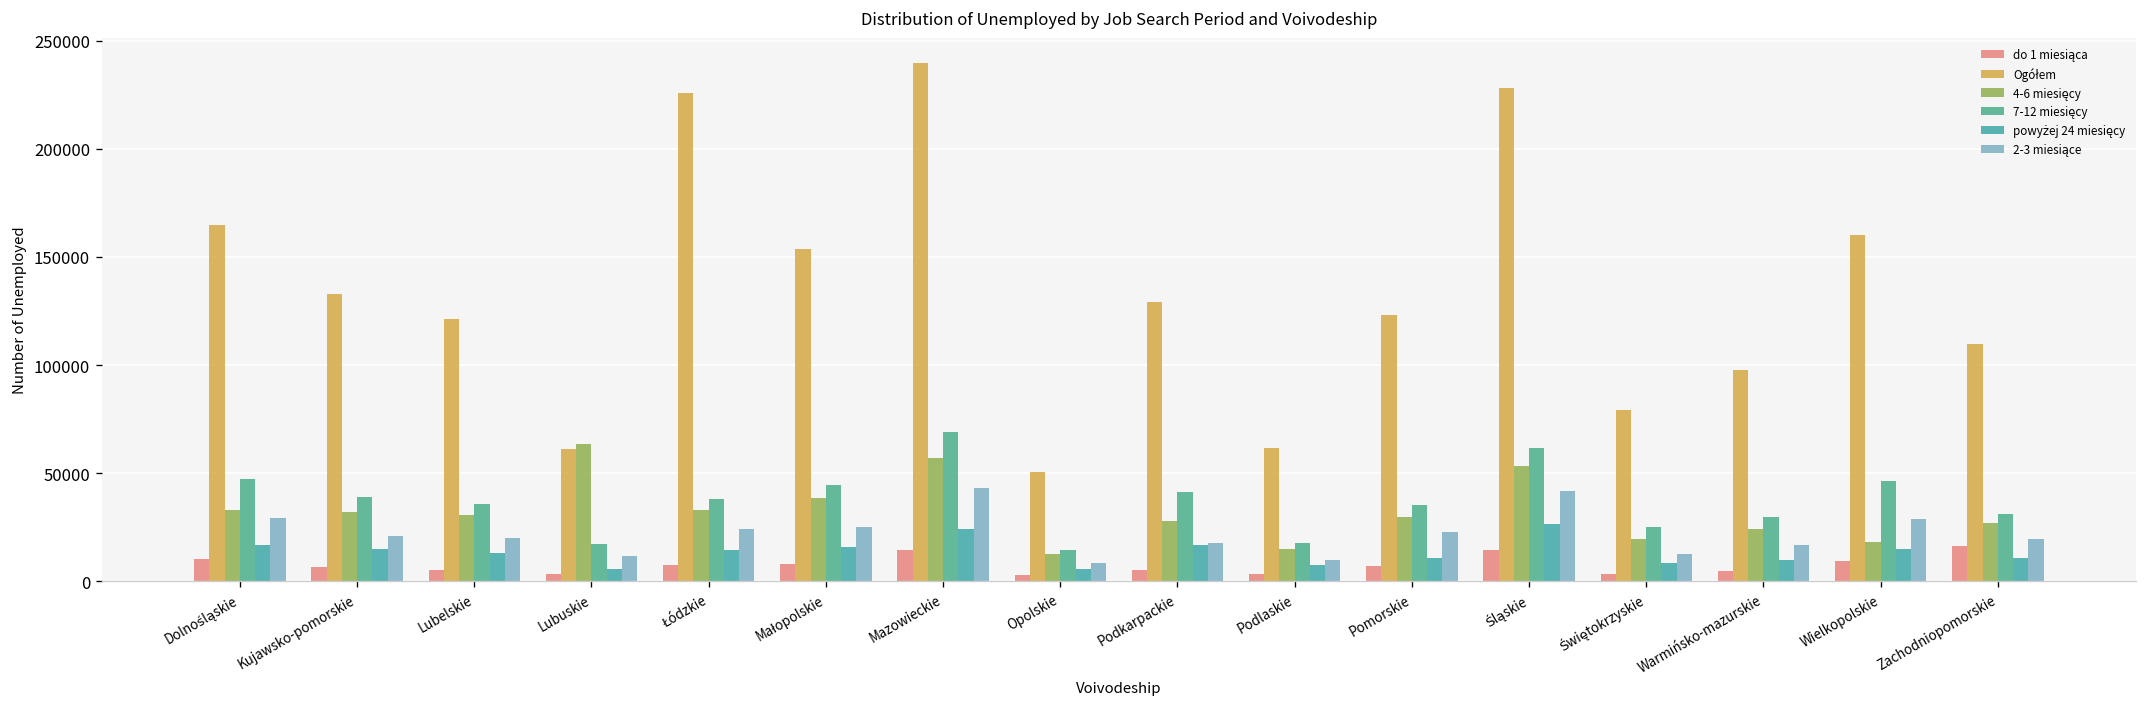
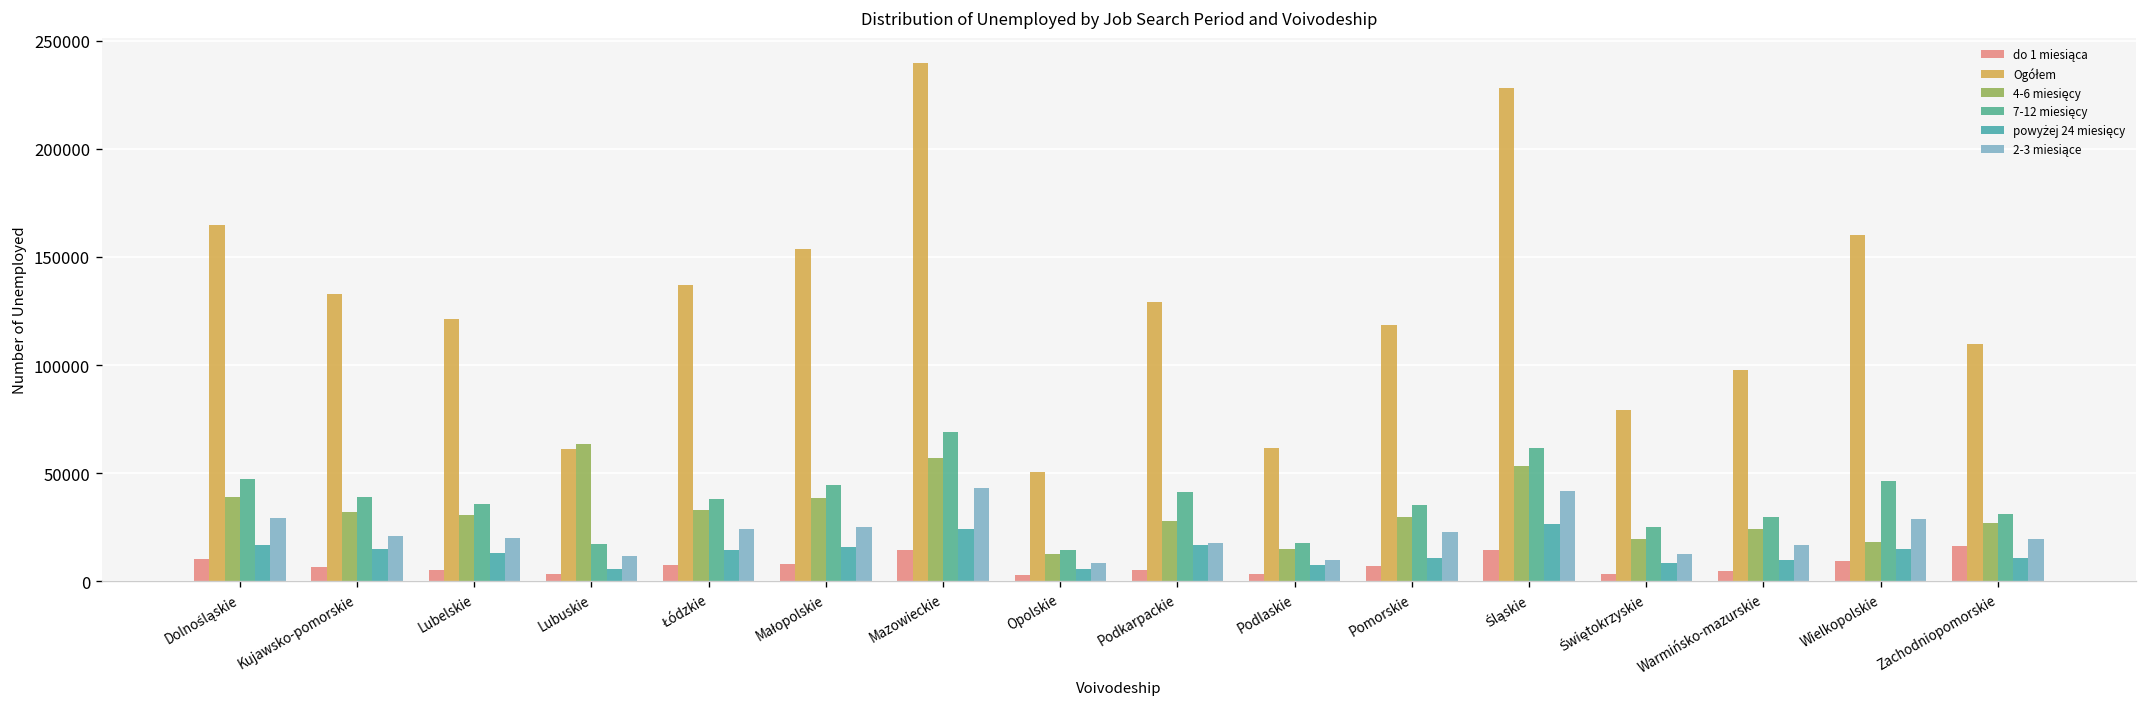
  {
    "do 1 miesiąca": {
      "Dolnośląskie": 10000,
      "Kujawsko-pomorskie": 7000,
      "Lubelskie": 5000,
      "Lubuskie": 4000,
      "Łódzkie": 7000,
      "Małopolskie": 8000,
      "Mazowieckie": 15000,
      "Opolskie": 3000,
      "Podkarpackie": 5000,
      "Podlaskie": 3000,
      "Pomorskie": 7000,
      "Śląskie": 14000,
      "Świętokrzyskie": 3000,
      "Warmińsko-mazurskie": 5000,
      "Wielkopolskie": 9000,
      "Zachodniopomorskie": 16000
    },
    "Ogółem": {
      "Dolnośląskie": 165000,
      "Kujawsko-pomorskie": 133000,
      "Lubelskie": 121000,
      "Lubuskie": 61000,
-     "Łódzkie": 226000,
+     "Łódzkie": 137000,
      "Małopolskie": 154000,
      "Mazowieckie": 240000,
      "Opolskie": 51000,
      "Podkarpackie": 129000,
      "Podlaskie": 62000,
-     "Pomorskie": 123000,
+     "Pomorskie": 119000,
      "Śląskie": 228000,
      "Świętokrzyskie": 79000,
      "Warmińsko-mazurskie": 98000,
      "Wielkopolskie": 160000,
      "Zachodniopomorskie": 110000
    },
    "4-6 miesięcy": {
-     "Dolnośląskie": 33000,
+     "Dolnośląskie": 39000,
      "Kujawsko-pomorskie": 32000,
      "Lubelskie": 31000,
      "Lubuskie": 63000,
      "Łódzkie": 33000,
      "Małopolskie": 38000,
      "Mazowieckie": 57000,
      "Opolskie": 12000,
      "Podkarpackie": 28000,
      "Podlaskie": 15000,
      "Pomorskie": 30000,
      "Śląskie": 53000,
      "Świętokrzyskie": 20000,
      "Warmińsko-mazurskie": 24000,
      "Wielkopolskie": 18000,
      "Zachodniopomorskie": 27000
    },
    "2-3 miesiące": {
      "Dolnośląskie": 29000,
      "Kujawsko-pomorskie": 21000,
      "Lubelskie": 20000,
      "Lubuskie": 12000,
      "Łódzkie": 24000,
      "Małopolskie": 25000,
      "Mazowieckie": 43000,
      "Opolskie": 9000,
      "Podkarpackie": 18000,
      "Podlaskie": 10000,
      "Pomorskie": 23000,
      "Śląskie": 42000,
      "Świętokrzyskie": 12000,
      "Warmińsko-mazurskie": 17000,
      "Wielkopolskie": 29000,
      "Zachodniopomorskie": 20000
    }
  }
